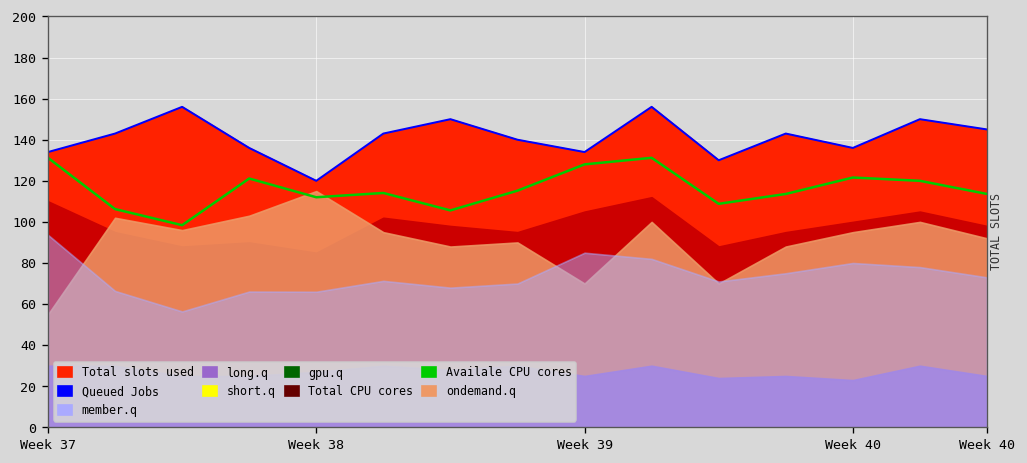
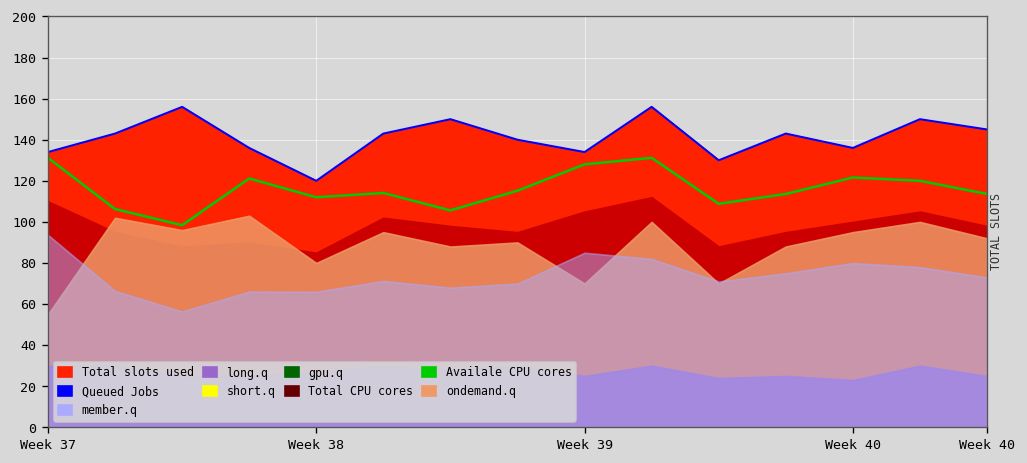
  {
    "Availale CPU cores": {
      "Week 37": 131,
      "Week 38": 112,
      "Week 39": 128
    },
    "Total slots used": {
      "Week 37": 134,
      "Week 38": 120,
      "Week 39": 134
    },
    "ondemand.q": {
      "Week 37": 55,
-     "Week 38": 115,
+     "Week 38": 80,
      "Week 39": 70
    },
    "long.q": {
      "Week 37": 30,
      "Week 39": 25
    },
    "member.q": {
      "Week 37": 94,
      "Week 38": 66,
      "Week 39": 85
    }
  }
